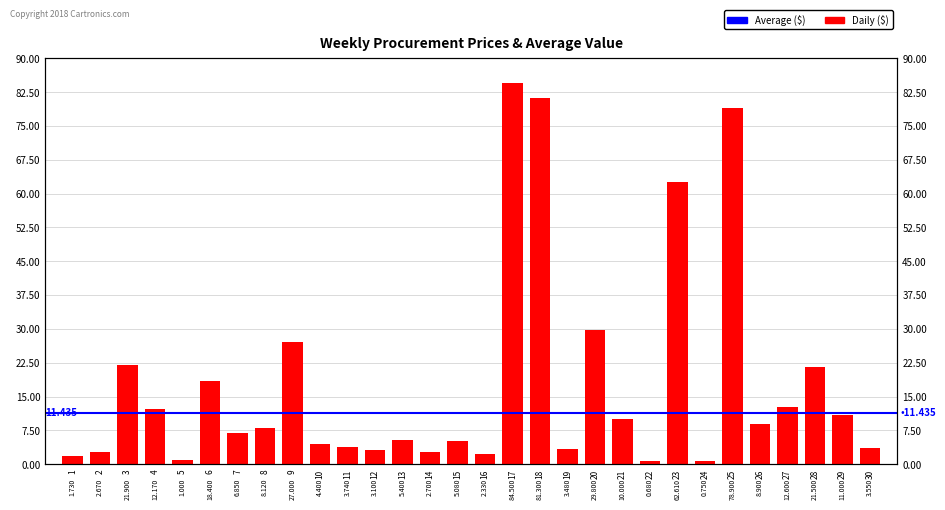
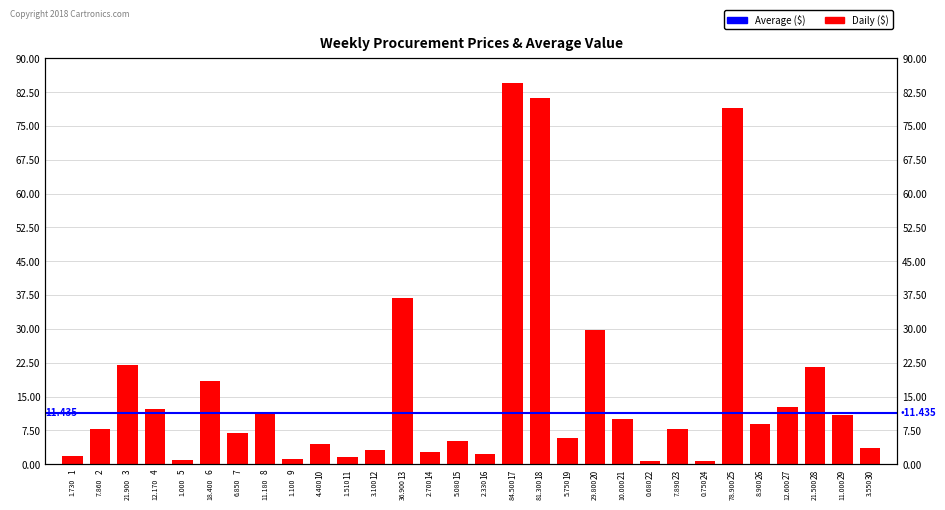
  {
    "1": 1.730,
-   "2": 2.670,
+   "2": 7.860,
    "5": 1.000,
-   "8": 8.120,
-   "9": 27.000,
-   "11": 3.740,
-   "13": 5.400,
+   "8": 11.180,
+   "9": 1.100,
+   "11": 1.510,
+   "13": 36.900,
    "16": 2.330,
-   "19": 3.480,
+   "19": 5.750,
    "22": 0.680,
-   "23": 62.610,
+   "23": 7.890,
    "24": 0.750
  }
